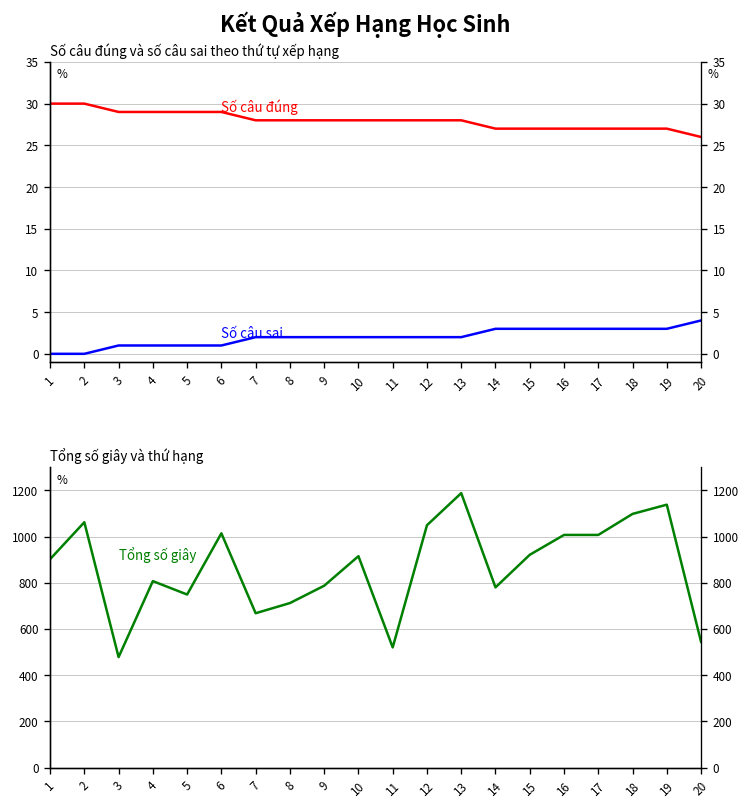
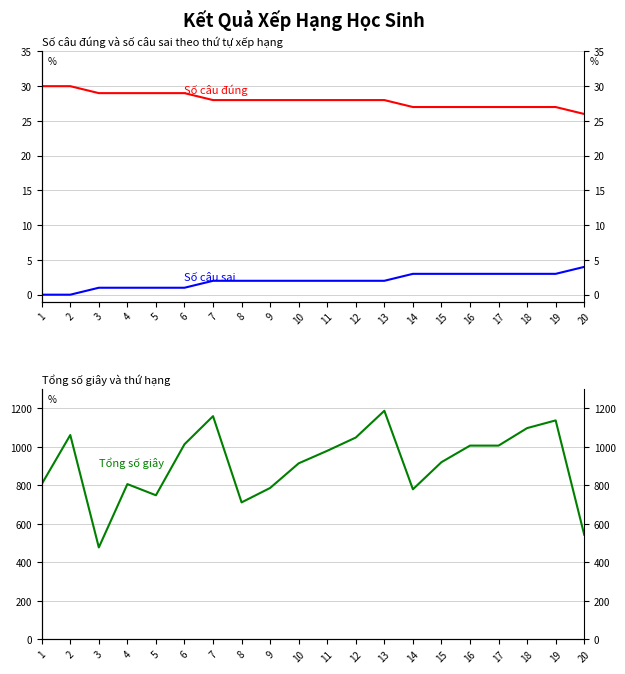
  {
    "Tổng số giây và thứ hạng": {
-     "1": 900,
+     "1": 810,
      "2": 1060,
      "3": 480,
      "4": 810,
      "5": 750,
      "6": 1010,
-     "7": 670,
+     "7": 1160,
      "8": 710,
      "9": 790,
      "10": 920,
-     "11": 520,
+     "11": 980,
      "12": 1050,
      "13": 1190,
      "14": 780,
      "15": 920,
      "16": 1010,
      "17": 1010,
      "18": 1100,
      "19": 1140,
      "20": 540
    }
  }
